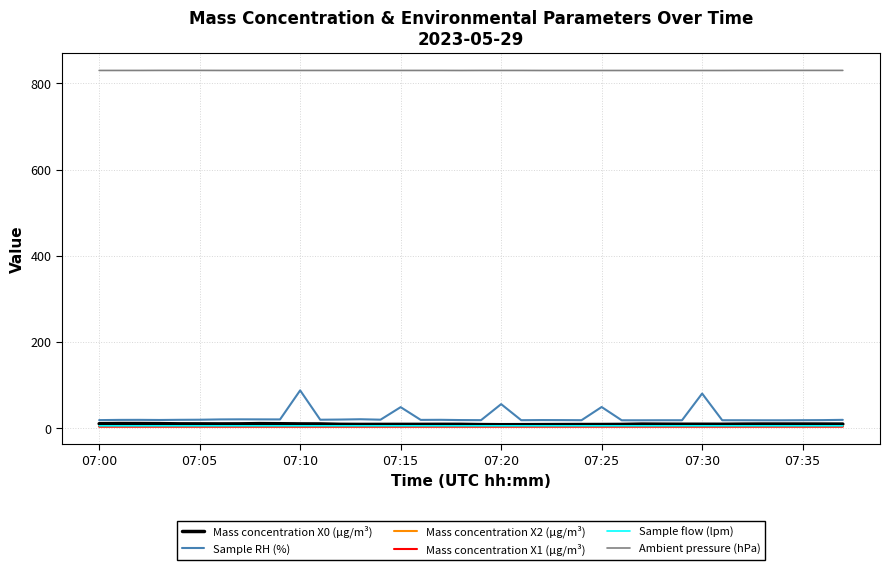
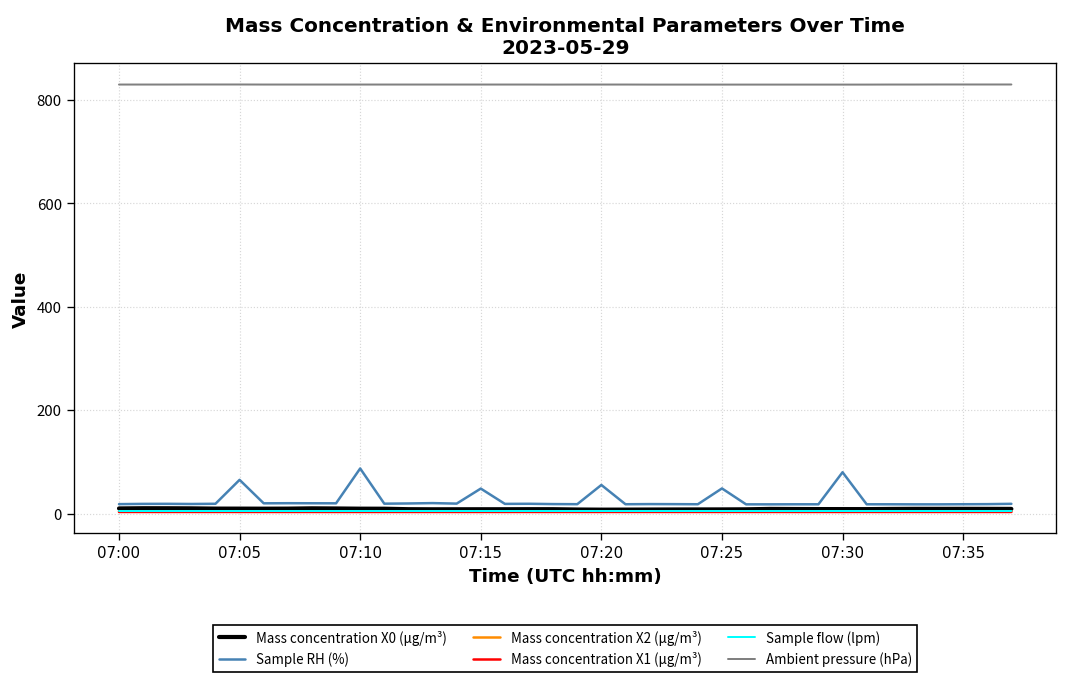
  {
    "Sample RH (%)": {
      "07:00": 20,
-     "07:05": 20,
+     "07:05": 70,
      "07:10": 90,
      "07:15": 50,
      "07:20": 60,
      "07:25": 50,
      "07:30": 80,
      "07:35": 20
    },
    "Ambient pressure (hPa)": {
      "07:00": 830,
      "07:05": 830,
      "07:10": 830,
      "07:15": 830,
      "07:20": 830,
      "07:25": 830,
      "07:30": 830,
      "07:35": 830
    }
  }
